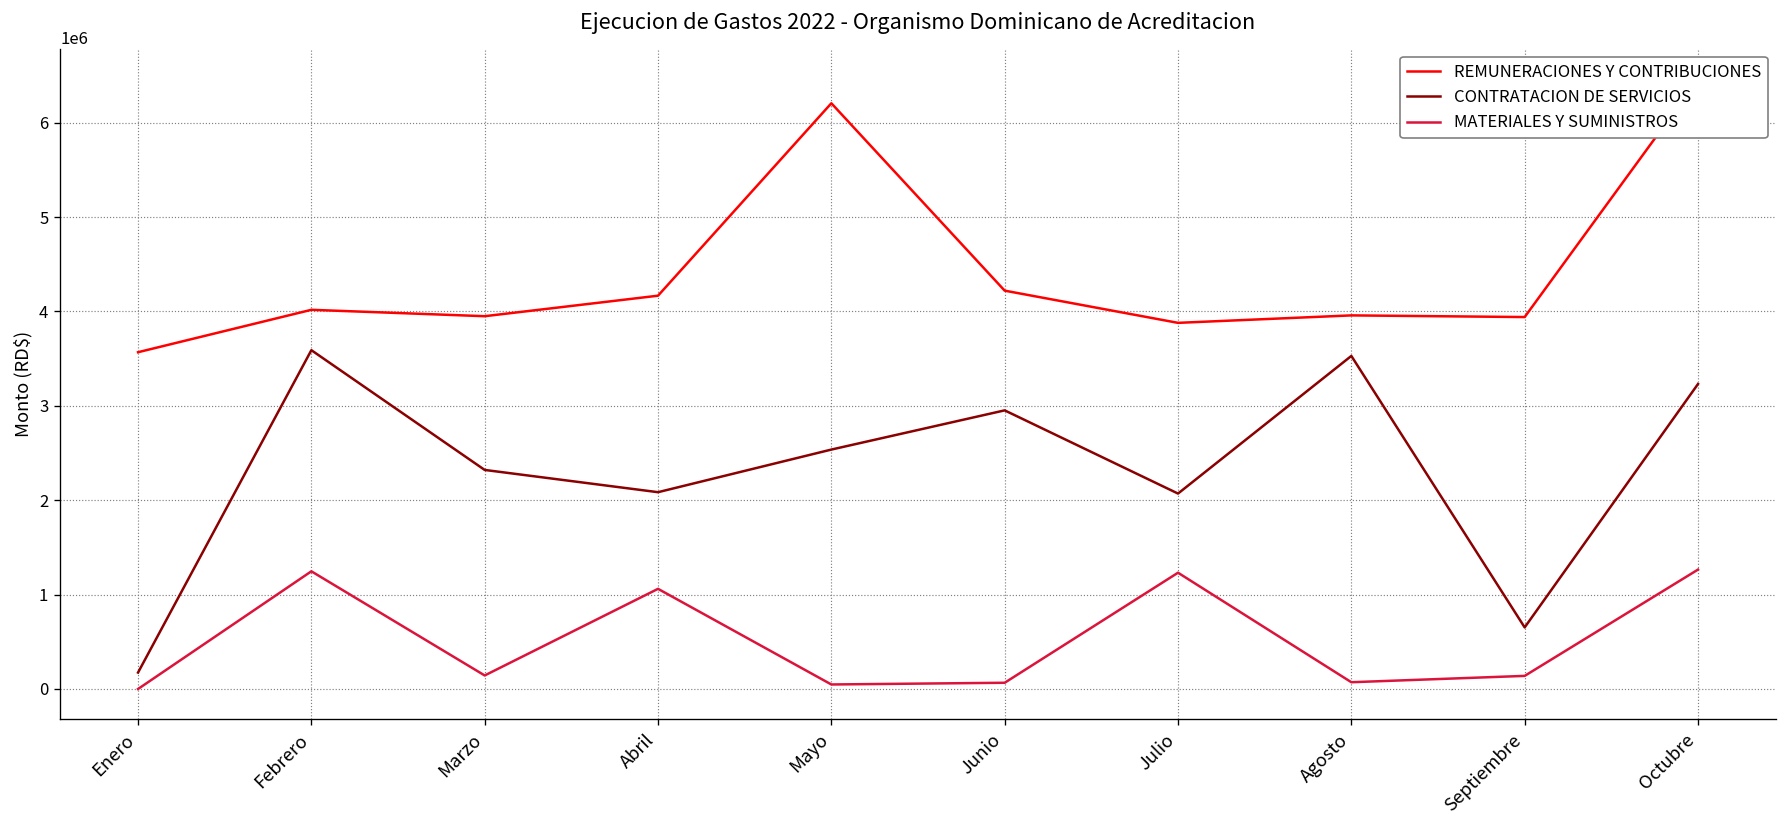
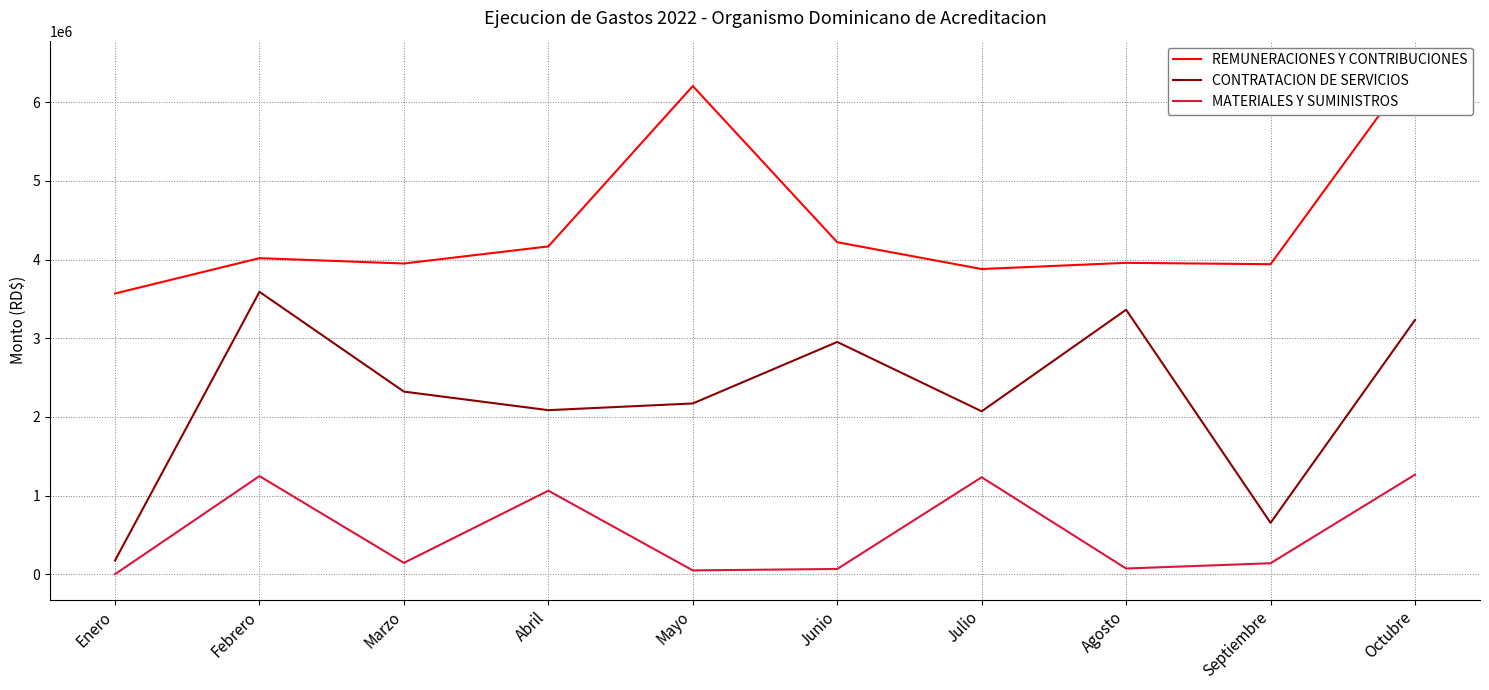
  {
    "REMUNERACIONES Y CONTRIBUCIONES": {
      "Enero": 3600000,
      "Febrero": 4000000,
      "Marzo": 3900000,
      "Abril": 4200000,
      "Mayo": 6200000,
      "Junio": 4200000,
      "Julio": 3900000,
      "Agosto": 4000000,
      "Septiembre": 3900000
    },
    "CONTRATACION DE SERVICIOS": {
      "Enero": 200000,
      "Febrero": 3600000,
      "Marzo": 2300000,
      "Abril": 2100000,
-     "Mayo": 2500000,
+     "Mayo": 2200000,
      "Junio": 3000000,
      "Julio": 2100000,
-     "Agosto": 3500000,
+     "Agosto": 3400000,
      "Septiembre": 700000,
      "Octubre": 3200000
    },
    "MATERIALES Y SUMINISTROS": {
      "Enero": 0,
      "Febrero": 1200000,
      "Marzo": 100000,
      "Abril": 1100000,
      "Mayo": 0,
      "Junio": 100000,
      "Julio": 1200000,
      "Agosto": 100000,
      "Septiembre": 100000,
      "Octubre": 1300000
    }
  }
